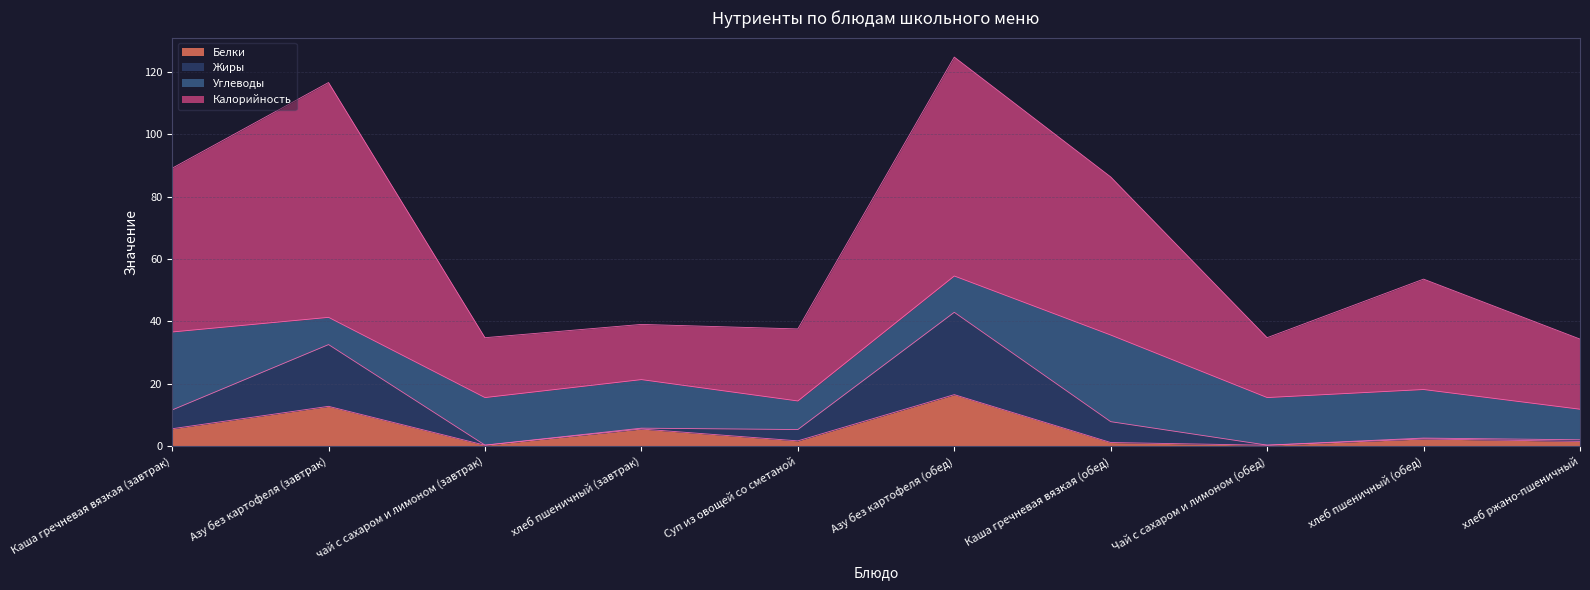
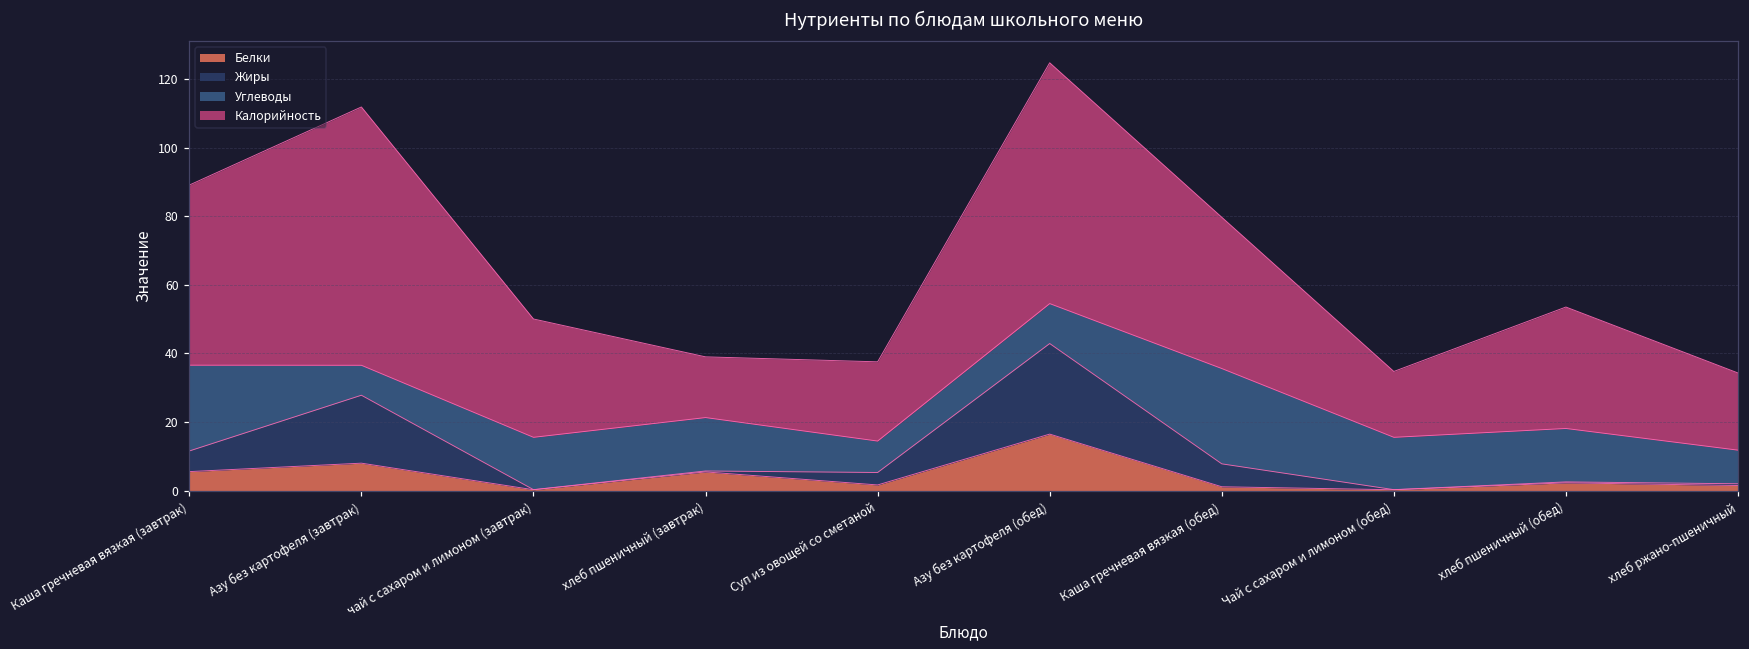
  {
    "Белки": {
      "Каша гречневая вязкая (завтрак)": 6,
-     "Азу без картофеля (завтрак)": 13,
+     "Азу без картофеля (завтрак)": 8,
      "Суп из овощей со сметаной": 2,
      "Азу без картофеля (обед)": 16,
      "Каша гречневая вязкая (обед)": 1
    },
    "Калорийность": {
      "Каша гречневая вязкая (завтрак)": 52,
      "Азу без картофеля (завтрак)": 75,
-     "чай с сахаром и лимоном (завтрак)": 19,
+     "чай с сахаром и лимоном (завтрак)": 35,
      "хлеб пшеничный (завтрак)": 18,
      "Суп из овощей со сметаной": 23,
      "Азу без картофеля (обед)": 70,
-     "Каша гречневая вязкая (обед)": 51,
+     "Каша гречневая вязкая (обед)": 44,
      "Чай с сахаром и лимоном (обед)": 19,
      "хлеб пшеничный (обед)": 35,
      "хлеб ржано-пшеничный": 22
    }
  }
